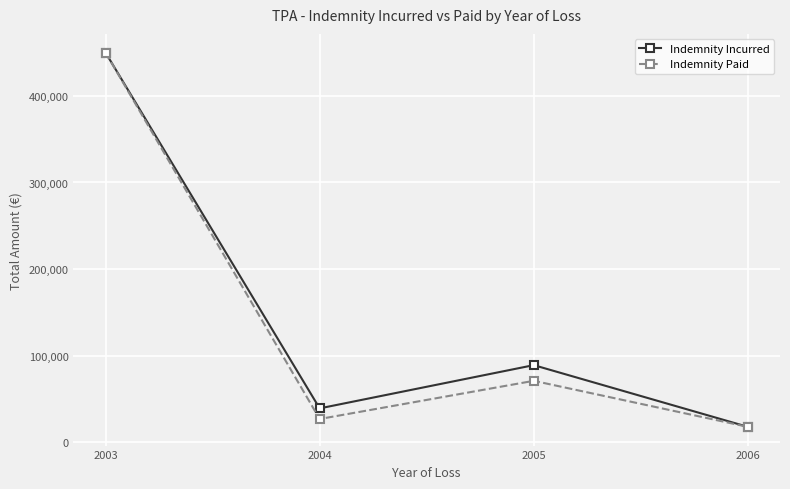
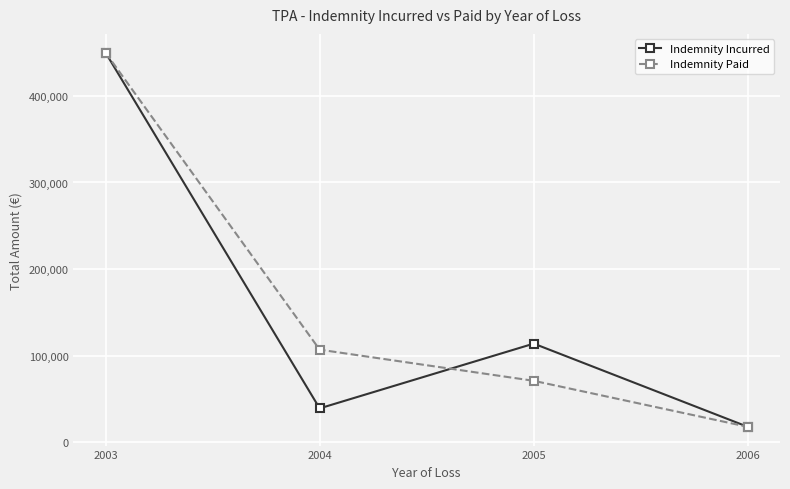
  {
    "Indemnity Incurred": {
      "2004": "40,000",
-     "2005": "90,000"
+     "2005": "110,000"
    },
    "Indemnity Paid": {
-     "2004": "30,000",
+     "2004": "110,000",
      "2005": "70,000"
    }
  }
